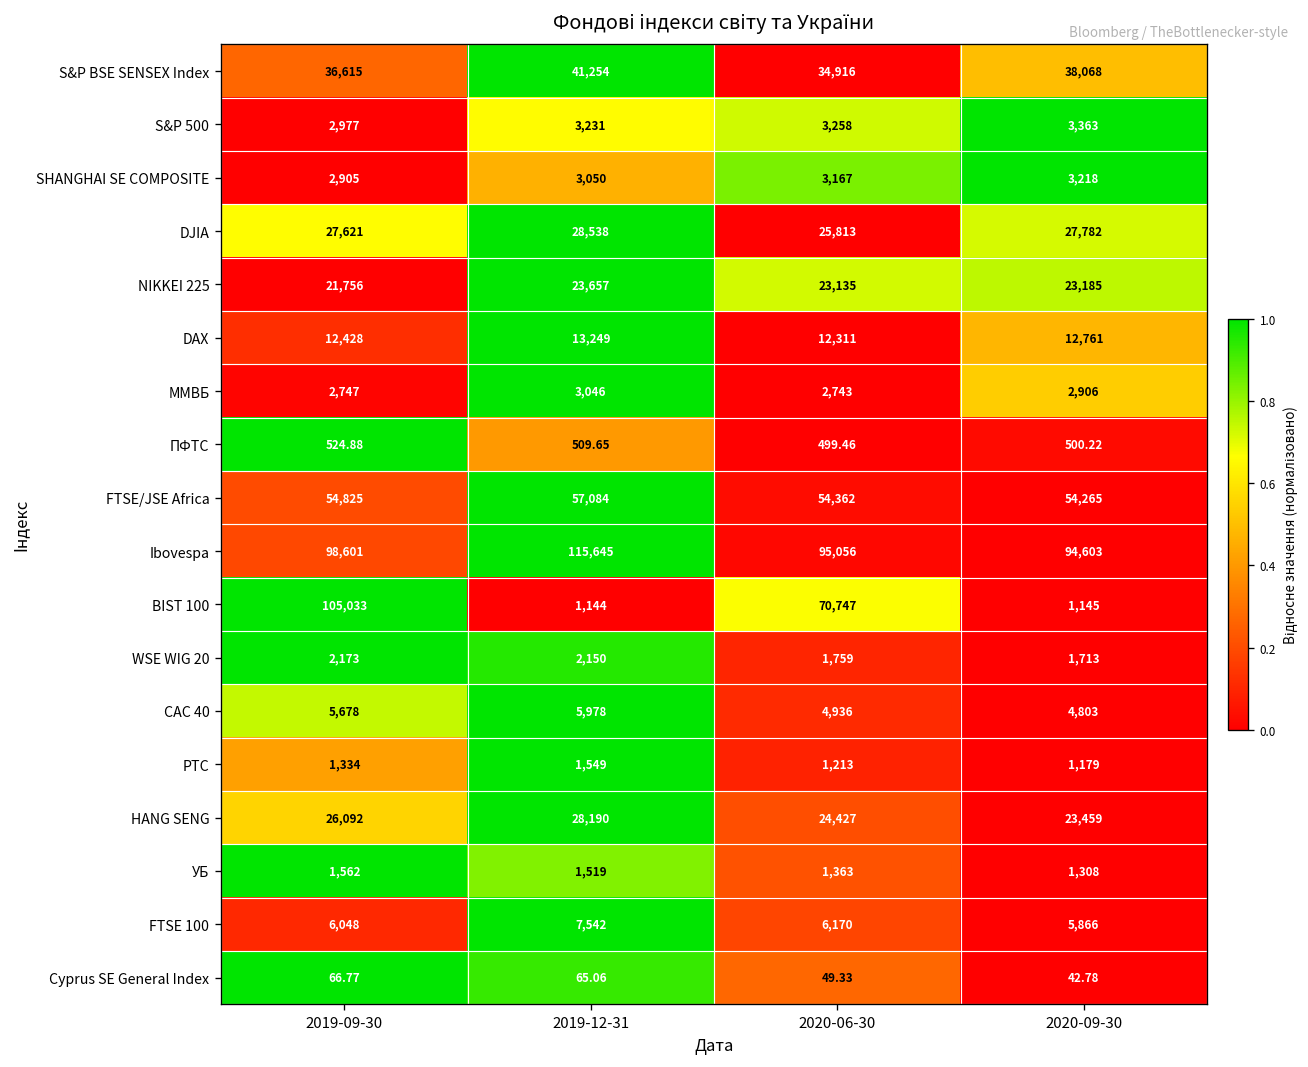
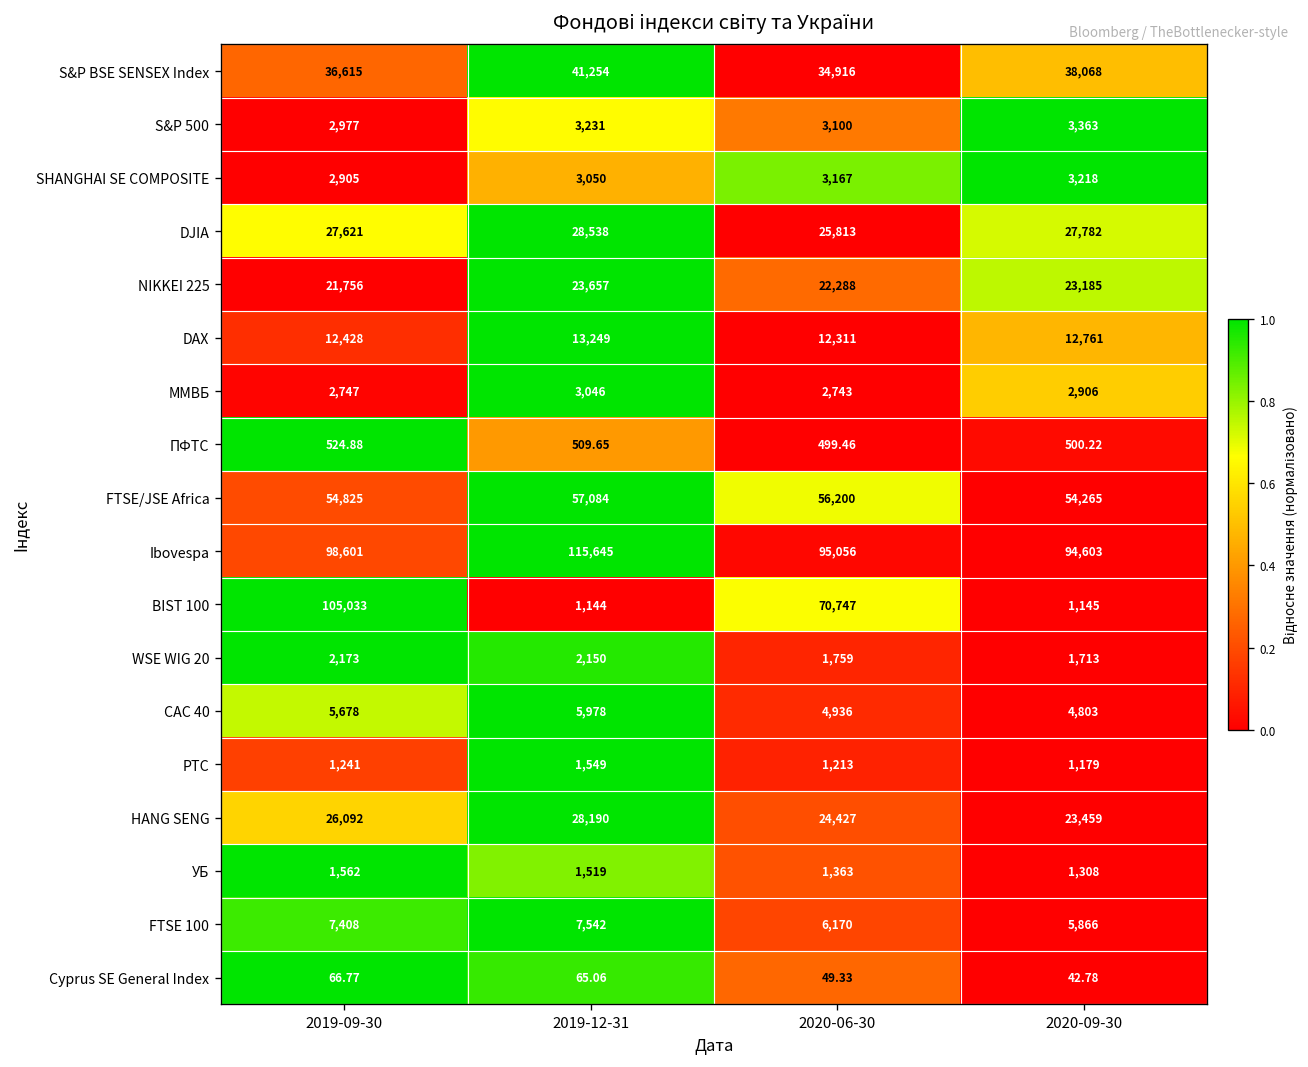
  {
    "S&P BSE SENSEX Index": {
      "2019-09-30": "36,615",
      "2019-12-31": "41,254",
      "2020-06-30": "34,916",
      "2020-09-30": "38,068"
    },
    "S&P 500": {
      "2019-09-30": "2,977",
      "2019-12-31": "3,231",
-     "2020-06-30": "3,258",
+     "2020-06-30": "3,100",
      "2020-09-30": "3,363"
    },
    "SHANGHAI SE COMPOSITE": {
      "2019-09-30": "2,905",
      "2019-12-31": "3,050",
      "2020-06-30": "3,167",
      "2020-09-30": "3,218"
    },
    "DJIA": {
      "2019-09-30": "27,621",
      "2019-12-31": "28,538",
      "2020-06-30": "25,813",
      "2020-09-30": "27,782"
    },
    "NIKKEI 225": {
      "2019-09-30": "21,756",
      "2019-12-31": "23,657",
-     "2020-06-30": "23,135",
+     "2020-06-30": "22,288",
      "2020-09-30": "23,185"
    },
    "DAX": {
      "2019-09-30": "12,428",
      "2019-12-31": "13,249",
      "2020-06-30": "12,311",
      "2020-09-30": "12,761"
    },
    "ММВБ": {
      "2019-09-30": "2,747",
      "2019-12-31": "3,046",
      "2020-06-30": "2,743",
      "2020-09-30": "2,906"
    },
    "ПФТС": {
      "2019-09-30": "524.88",
      "2019-12-31": "509.65",
      "2020-06-30": "499.46",
      "2020-09-30": "500.22"
    },
    "FTSE/JSE Africa": {
      "2019-09-30": "54,825",
      "2019-12-31": "57,084",
-     "2020-06-30": "54,362",
+     "2020-06-30": "56,200",
      "2020-09-30": "54,265"
    },
    "Ibovespa": {
      "2019-09-30": "98,601",
      "2019-12-31": "115,645",
      "2020-06-30": "95,056",
      "2020-09-30": "94,603"
    },
    "BIST 100": {
      "2019-09-30": "105,033",
      "2019-12-31": "1,144",
      "2020-06-30": "70,747",
      "2020-09-30": "1,145"
    },
    "WSE WIG 20": {
      "2019-09-30": "2,173",
      "2019-12-31": "2,150",
      "2020-06-30": "1,759",
      "2020-09-30": "1,713"
    },
    "CAC 40": {
      "2019-09-30": "5,678",
      "2019-12-31": "5,978",
      "2020-06-30": "4,936",
      "2020-09-30": "4,803"
    },
    "РТС": {
-     "2019-09-30": "1,334",
+     "2019-09-30": "1,241",
      "2019-12-31": "1,549",
      "2020-06-30": "1,213",
      "2020-09-30": "1,179"
    },
    "HANG SENG": {
      "2019-09-30": "26,092",
      "2019-12-31": "28,190",
      "2020-06-30": "24,427",
      "2020-09-30": "23,459"
    },
    "УБ": {
      "2019-09-30": "1,562",
      "2019-12-31": "1,519",
      "2020-06-30": "1,363",
      "2020-09-30": "1,308"
    },
    "FTSE 100": {
-     "2019-09-30": "6,048",
+     "2019-09-30": "7,408",
      "2019-12-31": "7,542",
      "2020-06-30": "6,170",
      "2020-09-30": "5,866"
    },
    "Cyprus SE General Index": {
      "2019-09-30": "66.77",
      "2019-12-31": "65.06",
      "2020-06-30": "49.33",
      "2020-09-30": "42.78"
    }
  }
